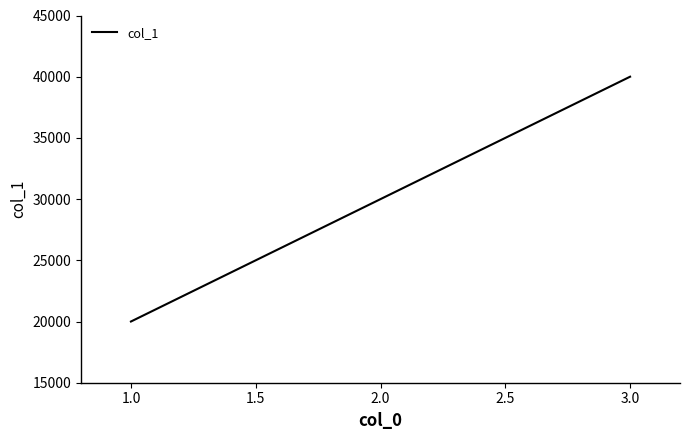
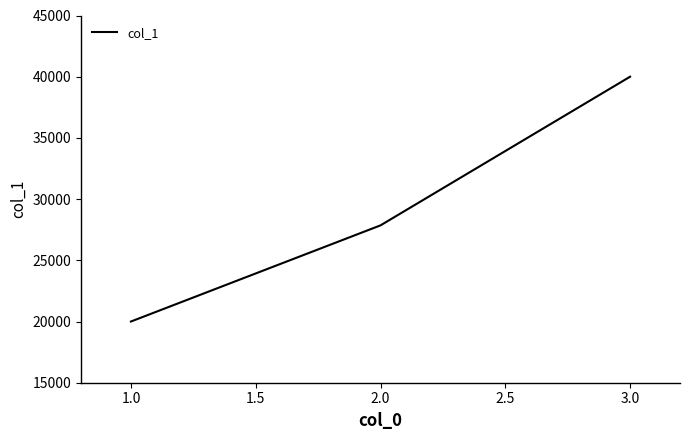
  {
    "1.0": 20000,
-   "2.0": 30000,
+   "2.0": 27900,
    "3.0": 40000
  }
